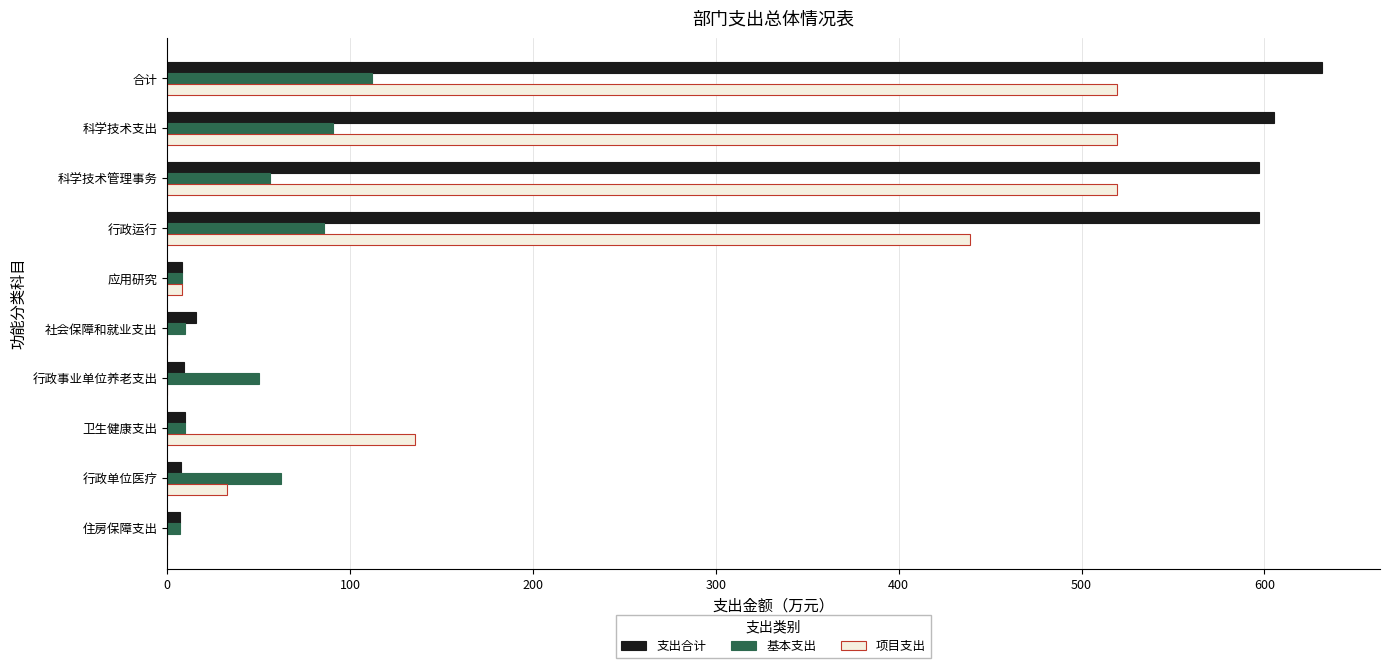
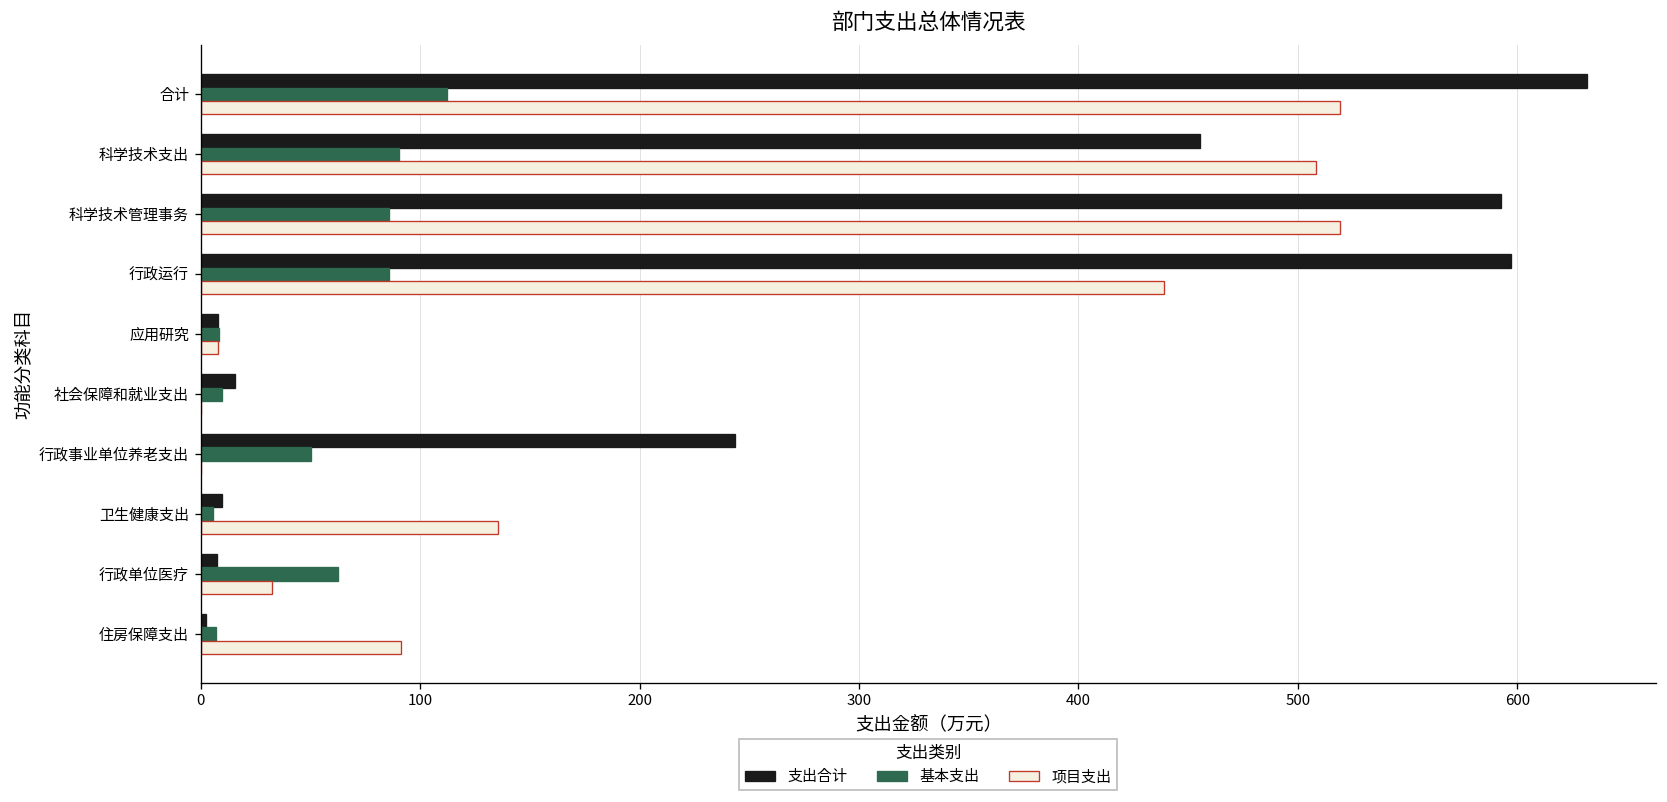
  {
    "支出合计": {
      "合计": 632,
-     "科学技术支出": 605,
-     "科学技术管理事务": 597,
+     "科学技术支出": 455,
+     "科学技术管理事务": 592,
      "行政运行": 597,
      "应用研究": 8,
      "社会保障和就业支出": 16,
-     "行政事业单位养老支出": 9,
+     "行政事业单位养老支出": 243,
      "卫生健康支出": 10,
      "行政单位医疗": 7,
-     "住房保障支出": 7
+     "住房保障支出": 3
    },
    "基本支出": {
      "合计": 112,
      "科学技术支出": 90,
-     "科学技术管理事务": 56,
+     "科学技术管理事务": 86,
      "行政运行": 86,
      "应用研究": 8,
      "社会保障和就业支出": 10,
      "行政事业单位养老支出": 50,
-     "卫生健康支出": 10,
+     "卫生健康支出": 5,
      "行政单位医疗": 62,
      "住房保障支出": 7
    },
    "项目支出": {
      "合计": 519,
-     "科学技术支出": 519,
+     "科学技术支出": 508,
      "科学技术管理事务": 519,
      "行政运行": 439,
      "应用研究": 8,
      "社会保障和就业支出": 0,
      "行政事业单位养老支出": 0,
      "卫生健康支出": 136,
      "行政单位医疗": 33,
-     "住房保障支出": 0
+     "住房保障支出": 91
    }
  }
